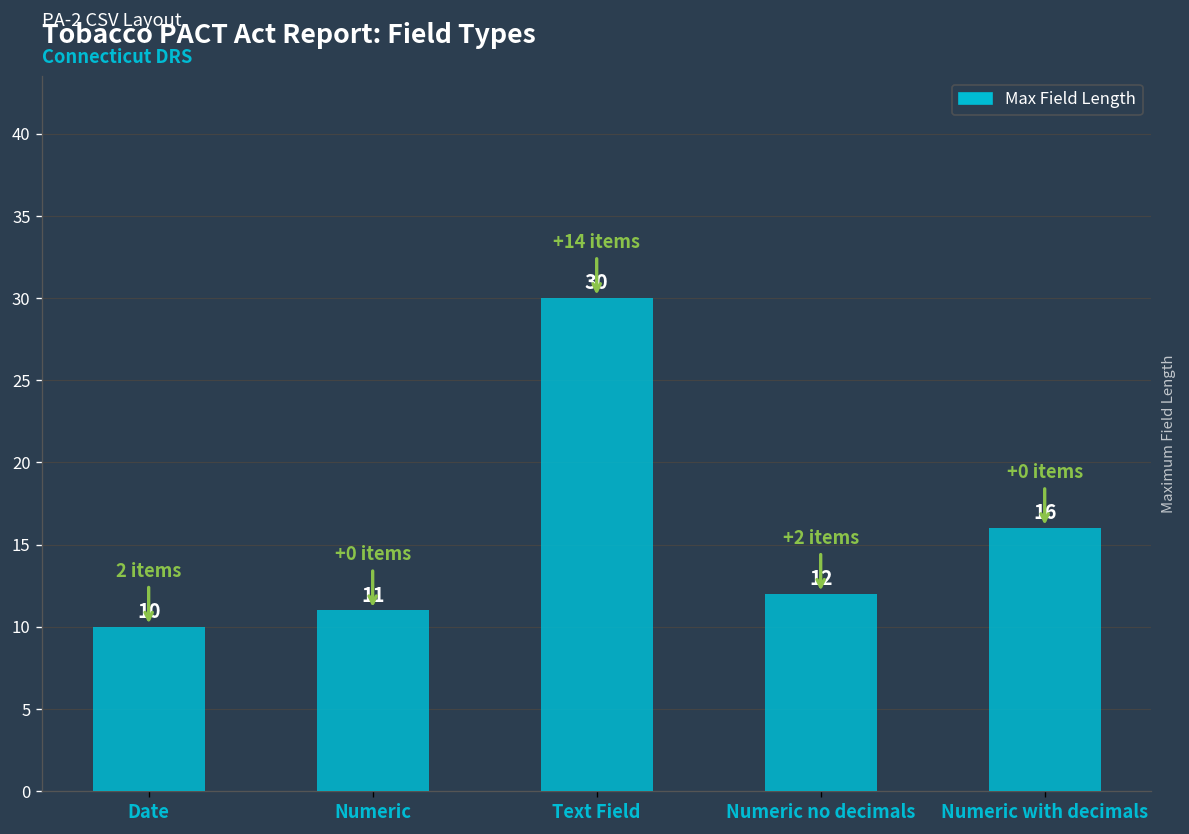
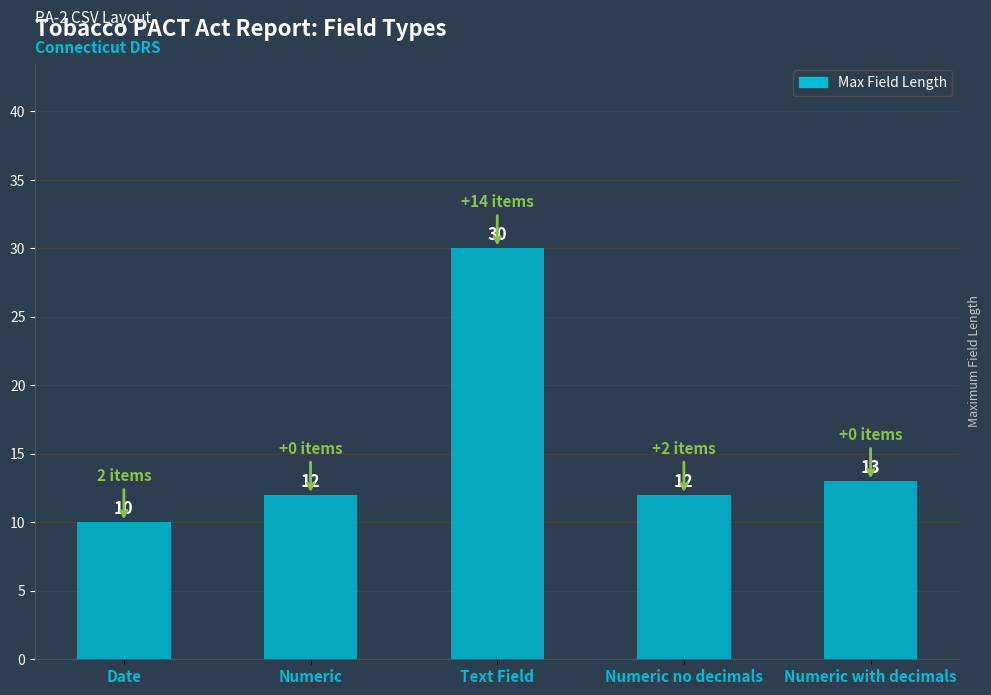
  {
-   "Numeric": 11,
-   "Numeric with decimals": 16
+   "Numeric": 12,
+   "Numeric with decimals": 13
  }
